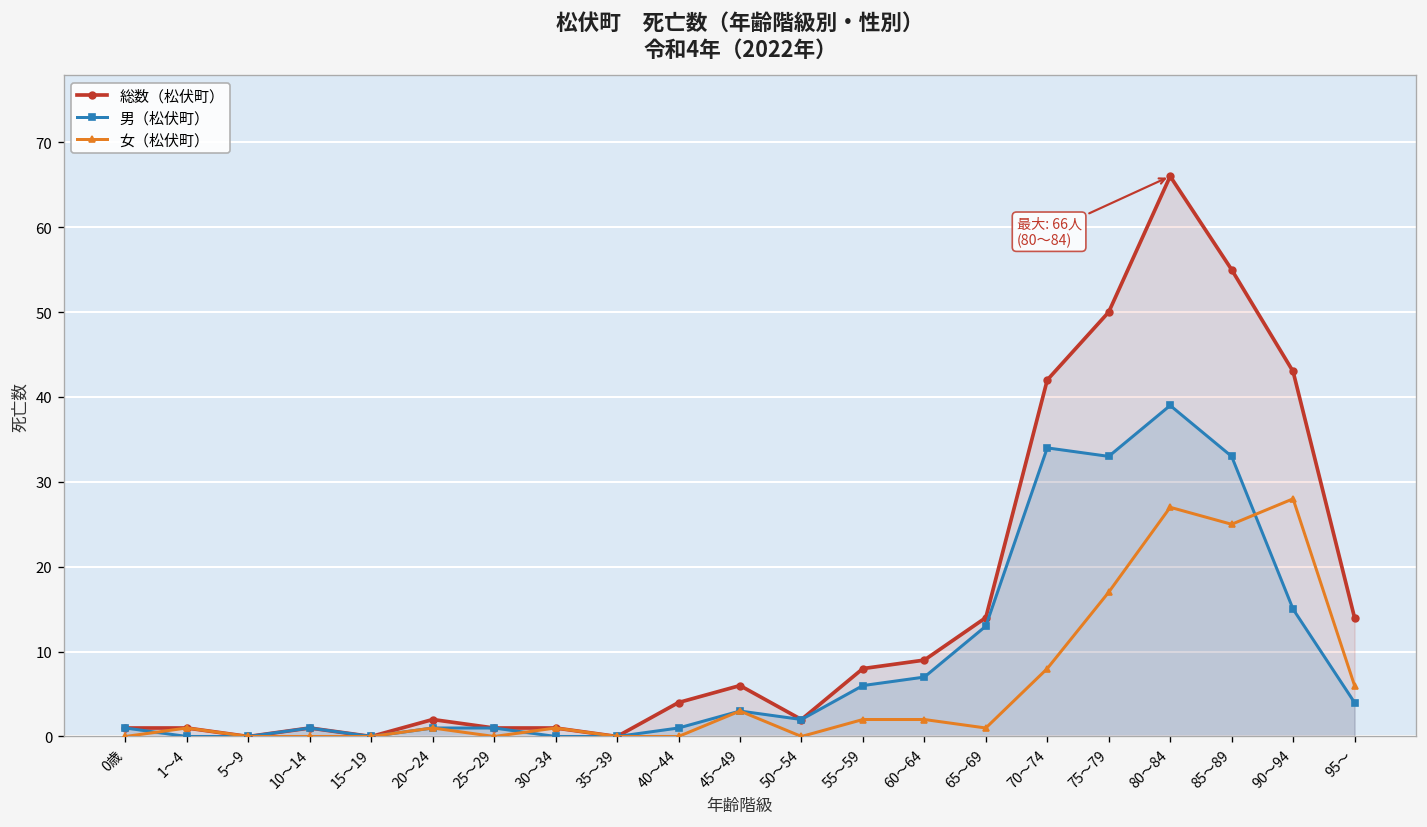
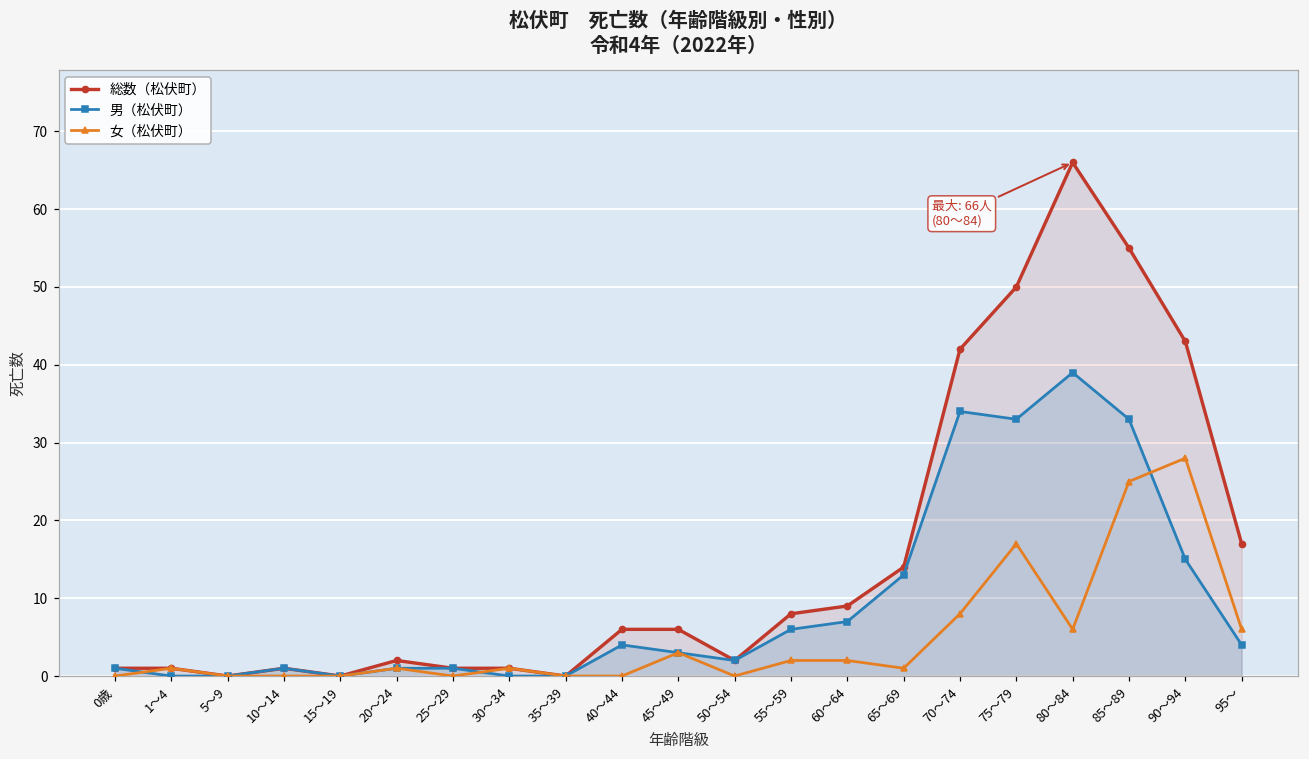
  {
    "総数（松伏町）": {
      "20～24": 2,
-     "40～44": 4,
+     "40～44": 6,
      "45～49": 6,
      "55～59": 8,
      "60～64": 9,
      "65～69": 14,
      "70～74": 42,
      "75～79": 50,
      "85～89": 55,
      "90～94": 43,
-     "95～": 14
+     "95～": 17
    },
    "男（松伏町）": {
      "1～4": 0,
      "30～34": 0,
-     "40～44": 1,
+     "40～44": 4,
      "55～59": 6,
      "60～64": 7,
      "65～69": 13,
      "70～74": 34,
      "75～79": 33,
      "80～84": 39,
      "85～89": 33,
      "90～94": 15,
      "95～": 4
    },
    "女（松伏町）": {
      "0歳": 0,
      "10～14": 0,
      "25～29": 0,
      "40～44": 0,
      "50～54": 0,
      "55～59": 2,
      "60～64": 2,
      "65～69": 1,
      "70～74": 8,
      "75～79": 17,
-     "80～84": 27,
+     "80～84": 6,
      "85～89": 25,
      "90～94": 28,
      "95～": 6
    }
  }
